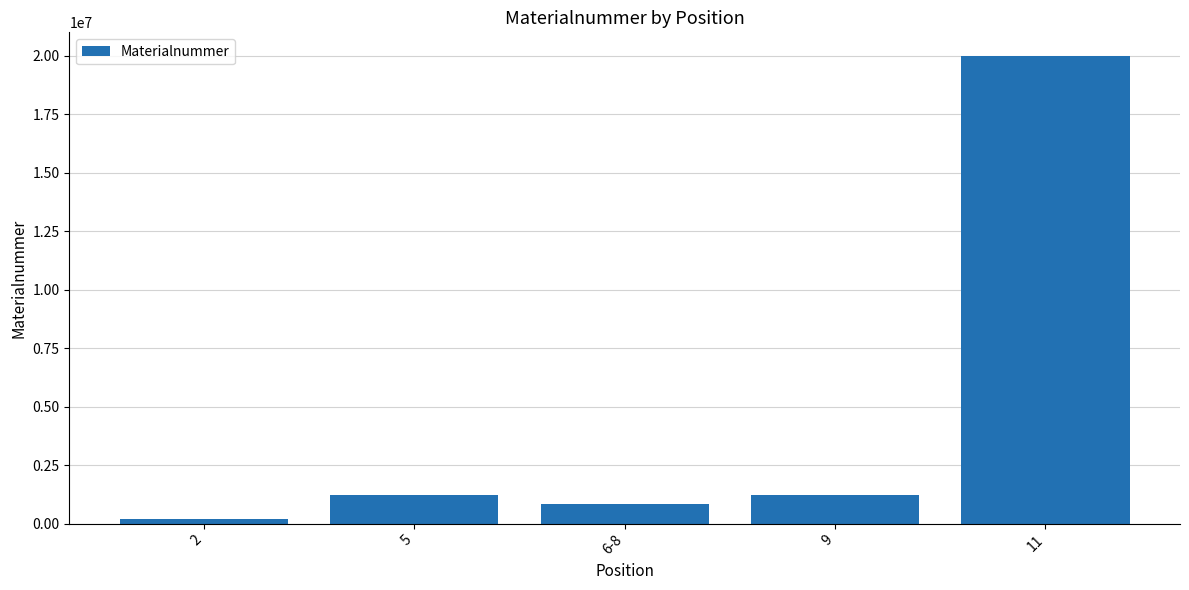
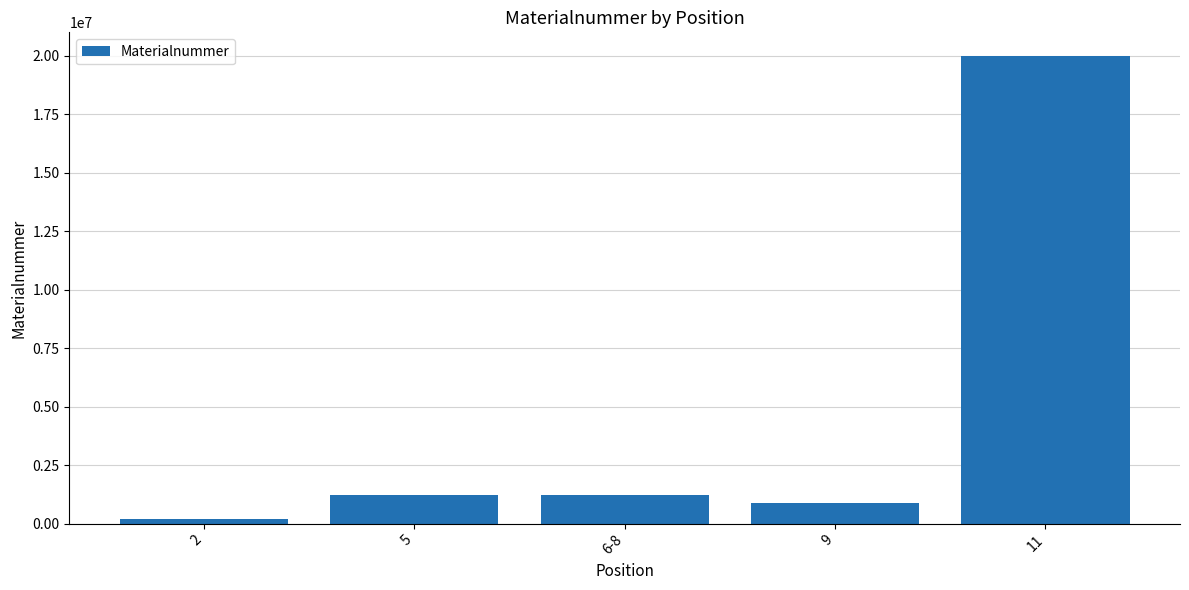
  {
    "2": 200000,
    "5": 1200000,
-   "6-8": 800000,
-   "9": 1200000,
+   "6-8": 1200000,
+   "9": 900000,
    "11": 20000000
  }
